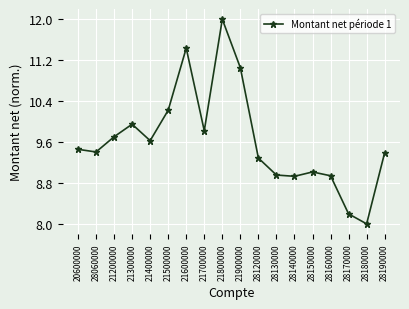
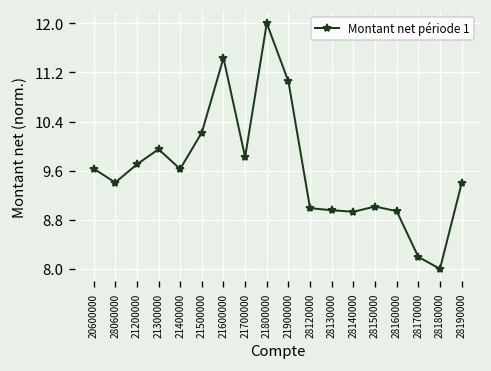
  {
-   "20600000": 9.5,
+   "20600000": 9.6,
    "28060000": 9.4,
    "21200000": 9.7,
    "21300000": 9.9,
    "21400000": 9.6,
    "21500000": 10.2,
    "21600000": 11.4,
    "21700000": 9.8,
    "21800000": 12.0,
    "21900000": 11.1,
-   "28120000": 9.3,
+   "28120000": 9.0,
    "28130000": 9.0,
    "28140000": 8.9,
    "28150000": 9.0,
    "28160000": 8.9,
    "28170000": 8.2,
    "28180000": 8.0,
    "28190000": 9.4
  }
